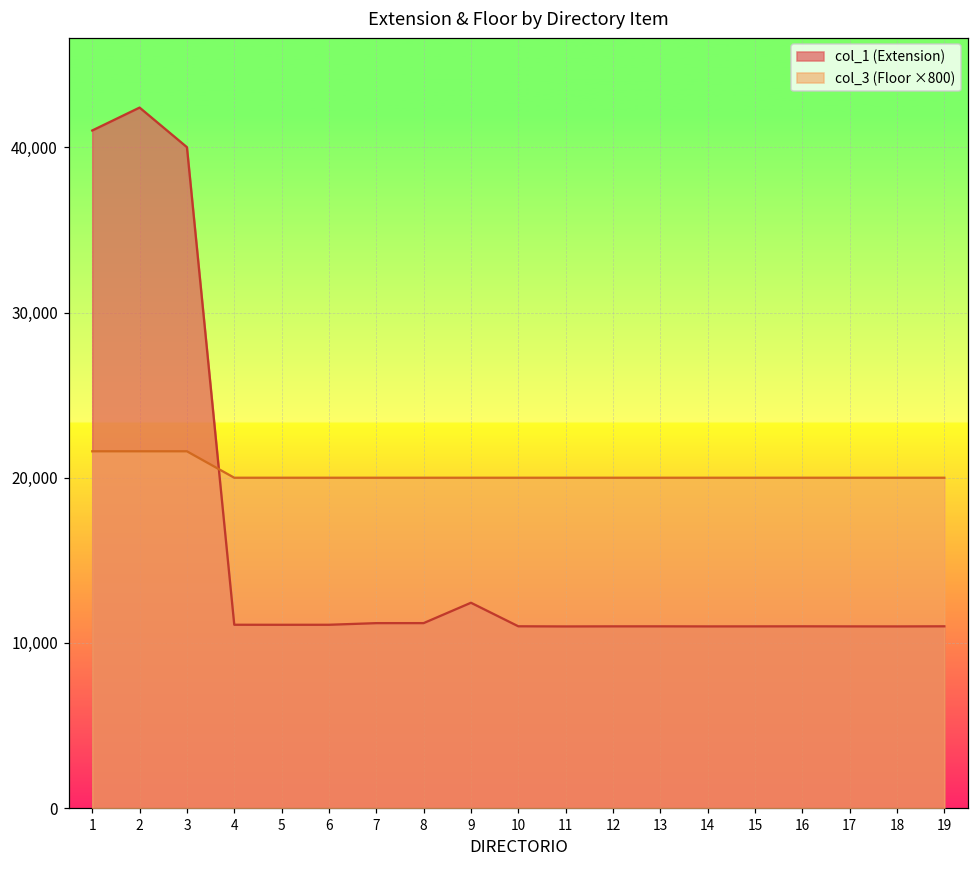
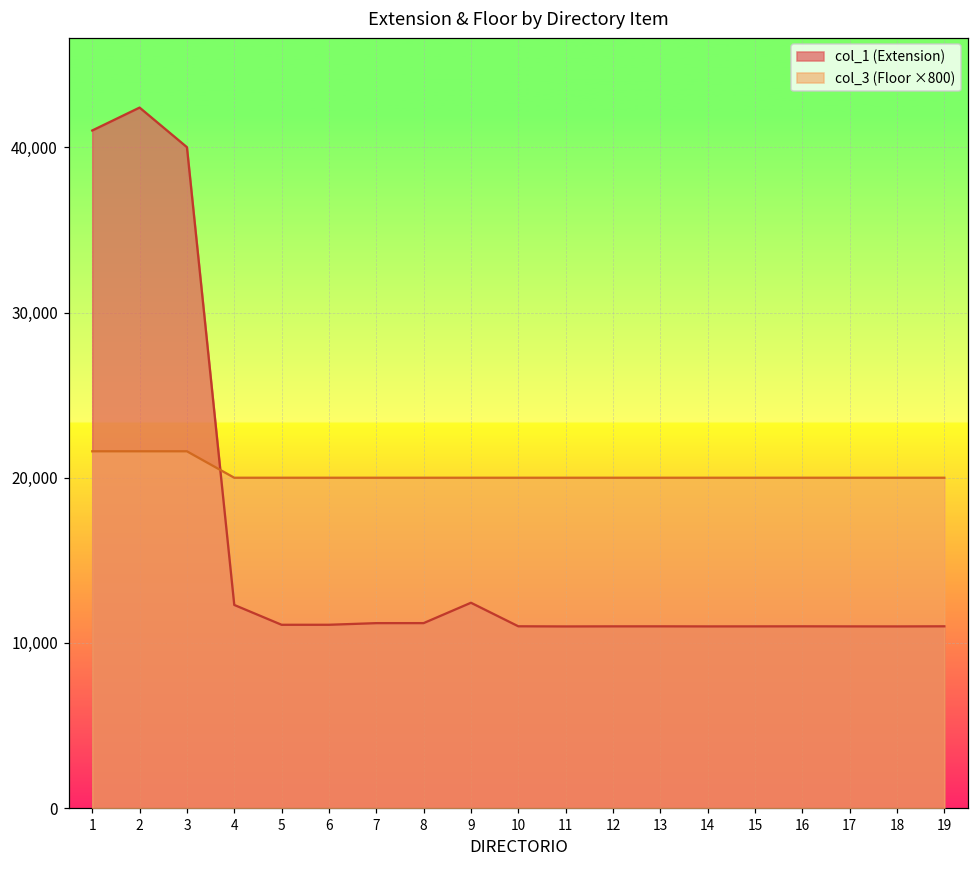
  {
    "col_1 (Extension)": {
      "1": "41,000",
      "2": "42,400",
      "3": "40,000",
-     "4": "11,100",
+     "4": "12,300",
      "5": "11,100",
      "6": "11,100",
      "7": "11,200",
      "8": "11,200",
      "9": "12,400",
      "10": "11,000",
      "11": "11,000",
      "12": "11,000",
      "13": "11,000",
      "14": "11,000",
      "15": "11,000",
      "16": "11,000",
      "17": "11,000",
      "18": "11,000",
      "19": "11,000"
    },
    "col_3 (Floor ×800)": {
      "1": "21,600",
      "2": "21,600",
      "3": "21,600",
      "4": "20,000",
      "5": "20,000",
      "6": "20,000",
      "7": "20,000",
      "8": "20,000",
      "9": "20,000",
      "10": "20,000",
      "11": "20,000",
      "12": "20,000",
      "13": "20,000",
      "14": "20,000",
      "15": "20,000",
      "16": "20,000",
      "17": "20,000",
      "18": "20,000",
      "19": "20,000"
    }
  }
